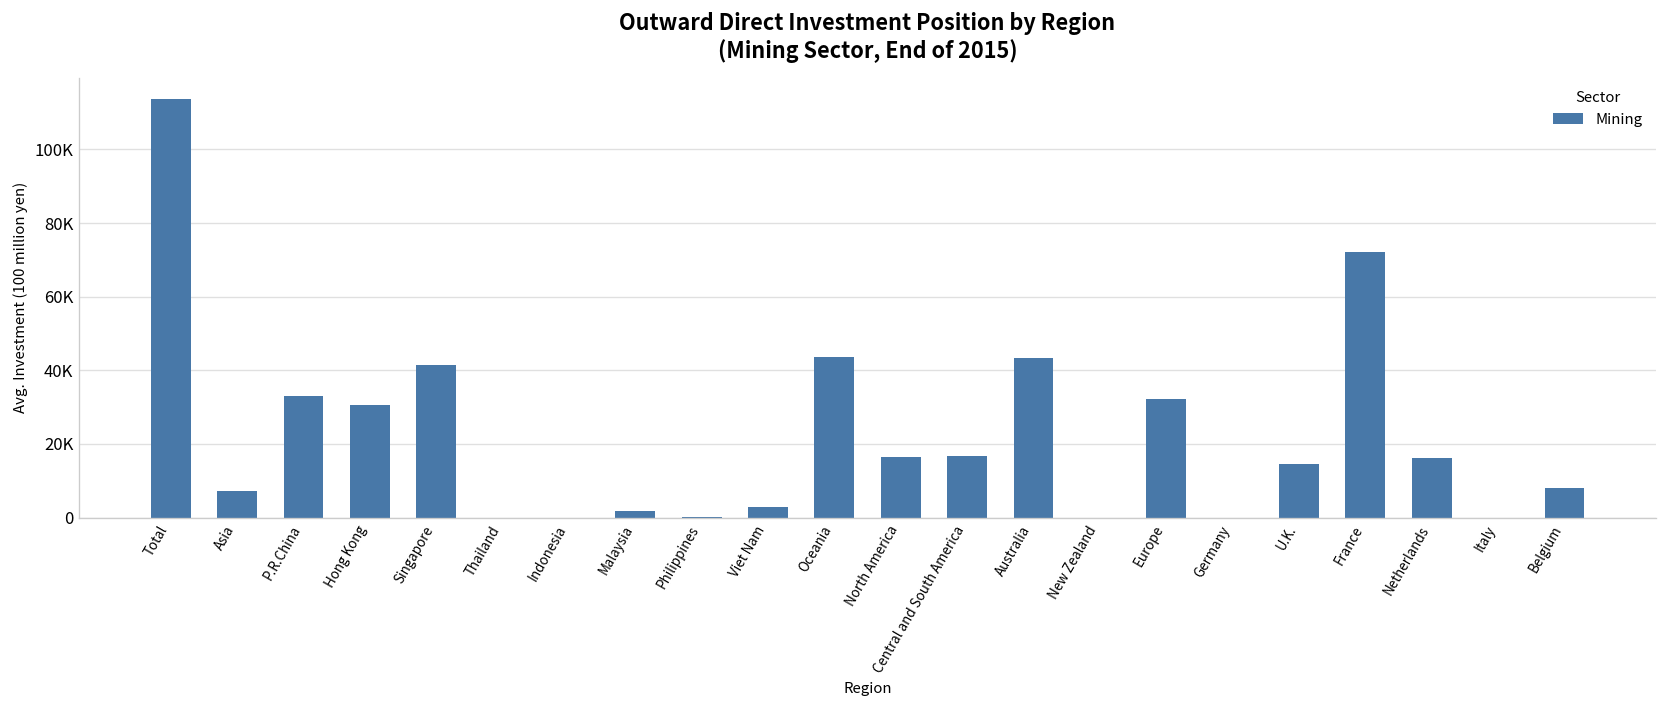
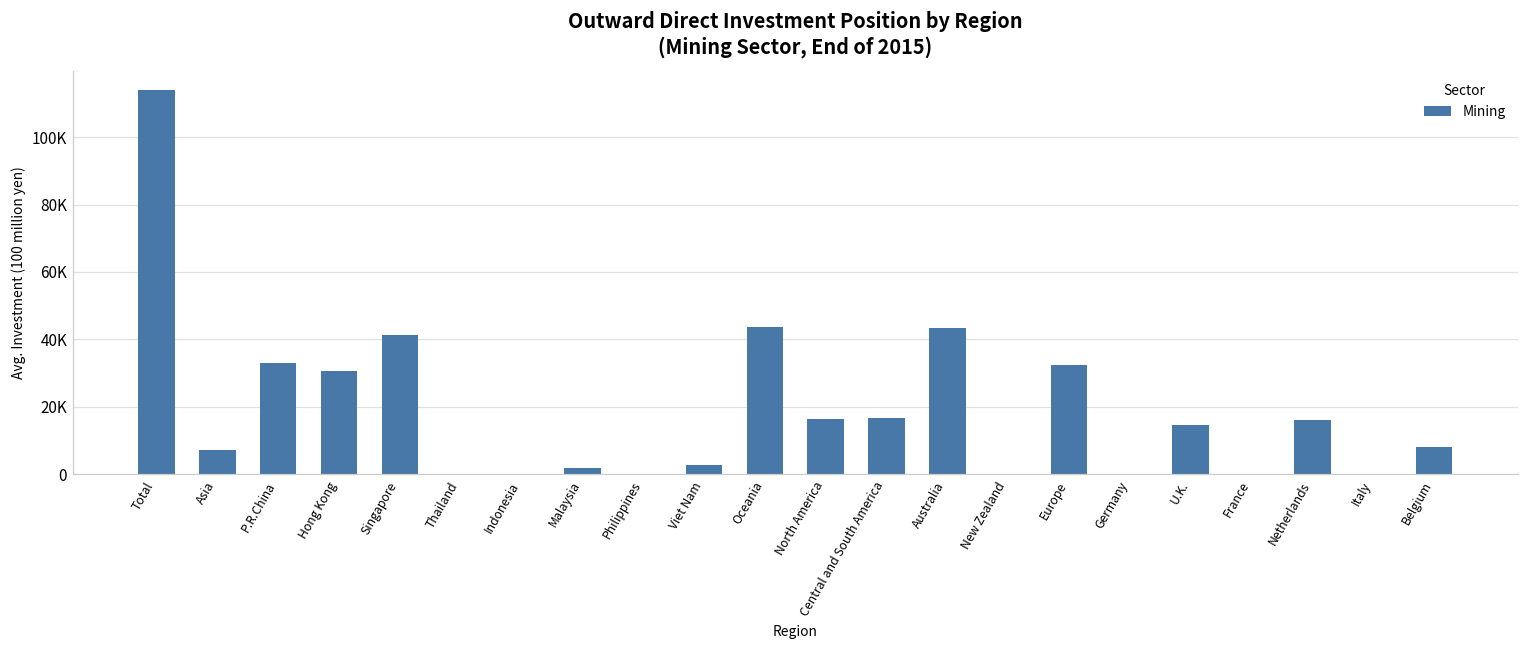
  {
    "Total": 114000,
    "Asia": 7000,
    "P.R.China": 33000,
    "Hong Kong": 31000,
    "Singapore": 41000,
    "Indonesia": 0,
    "Malaysia": 2000,
    "Viet Nam": 3000,
    "Oceania": 44000,
    "North America": 16000,
    "Central and South America": 17000,
    "Australia": 43000,
    "New Zealand": 0,
    "Europe": 32000,
    "Germany": 0,
    "U.K.": 15000,
-   "France": 72000,
+   "France": 0,
    "Netherlands": 16000,
    "Italy": 0,
    "Belgium": 8000
  }
